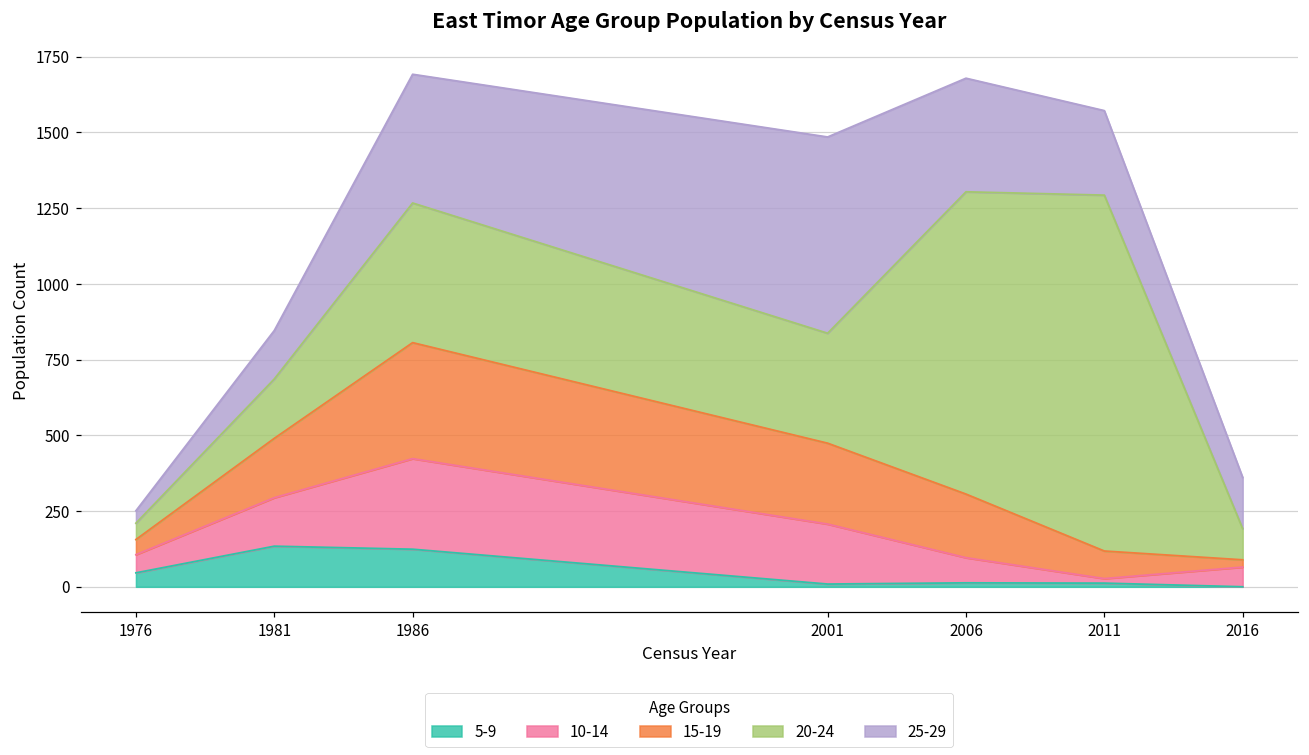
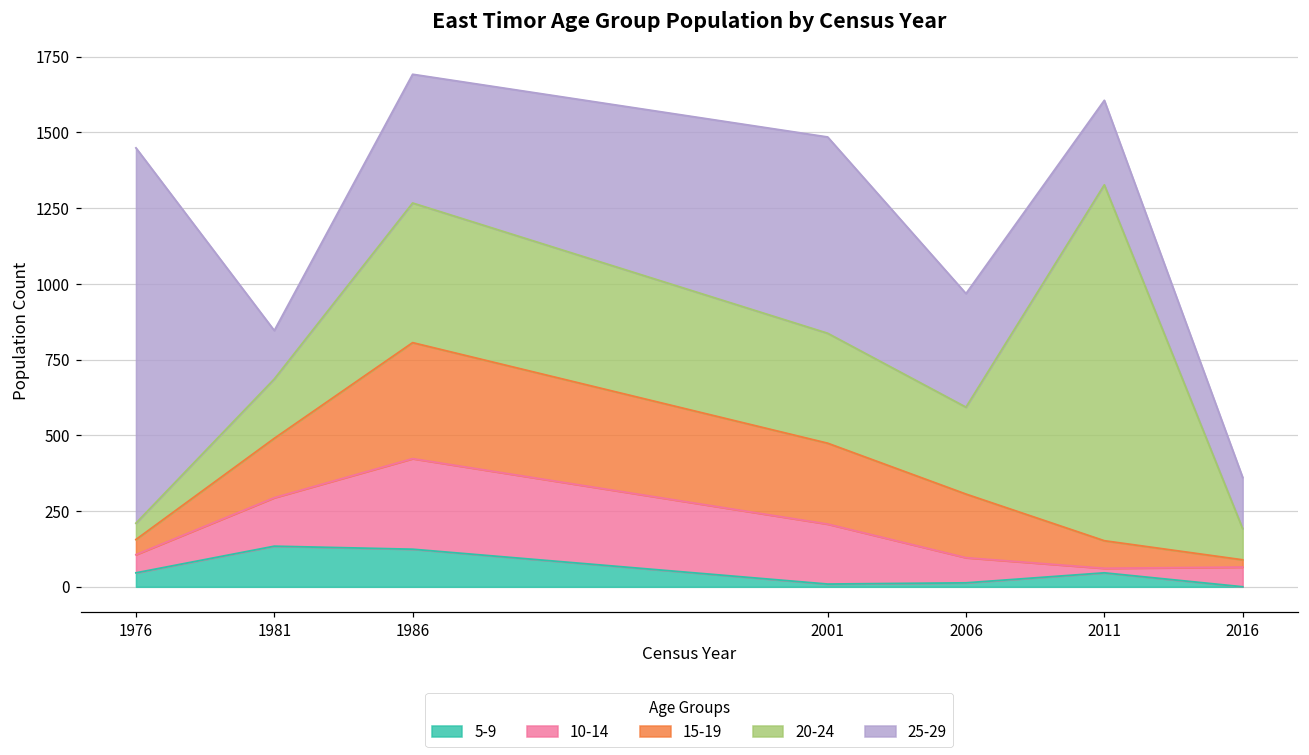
  {
    "5-9": {
      "1976": 50,
      "1981": 130,
      "1986": 120,
      "2001": 10,
      "2006": 10,
-     "2011": 10,
+     "2011": 50,
      "2016": 0
    },
    "10-14": {
      "1976": 60,
      "1981": 160,
      "1986": 300,
      "2001": 200,
      "2006": 80,
      "2011": 20,
      "2016": 70
    },
    "15-19": {
      "1976": 50,
      "1981": 200,
      "1986": 380,
      "2001": 270,
      "2006": 210,
      "2011": 90,
      "2016": 20
    },
    "20-24": {
      "1976": 50,
      "1981": 200,
      "1986": 460,
      "2001": 360,
-     "2006": 1000,
+     "2006": 290,
      "2011": 1180,
      "2016": 100
    },
    "25-29": {
-     "1976": 40,
+     "1976": 1240,
      "1981": 160,
      "1986": 430,
      "2001": 650,
      "2006": 380,
      "2011": 280,
      "2016": 170
    }
  }
